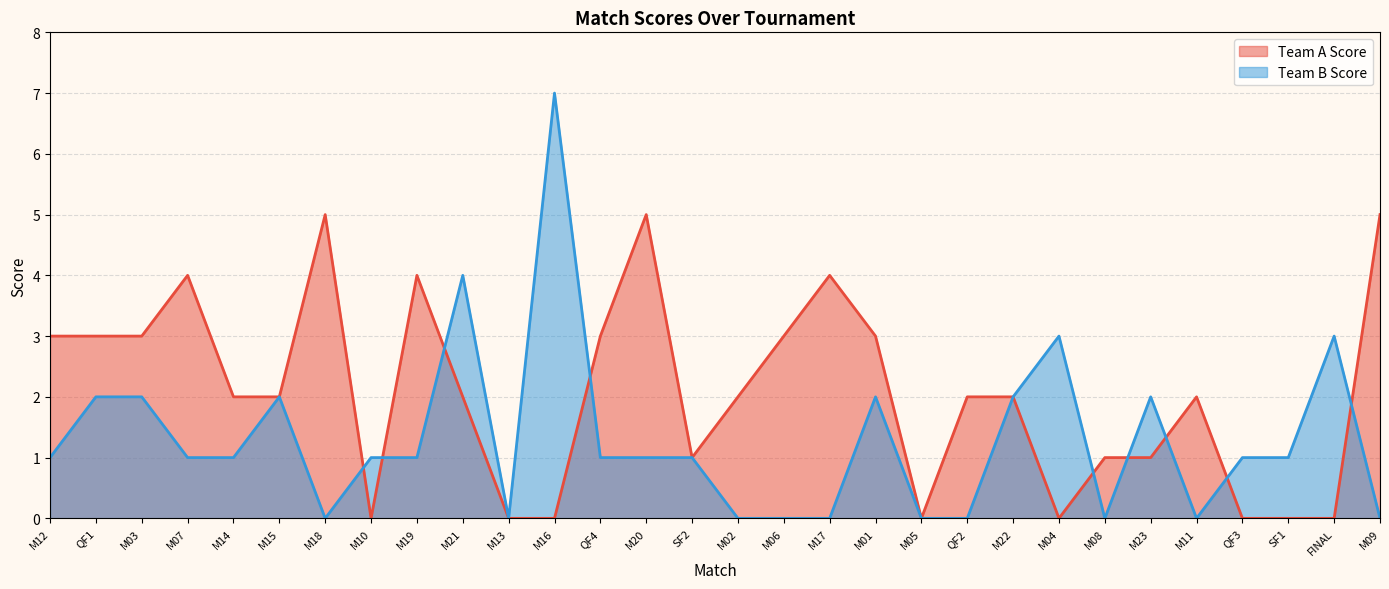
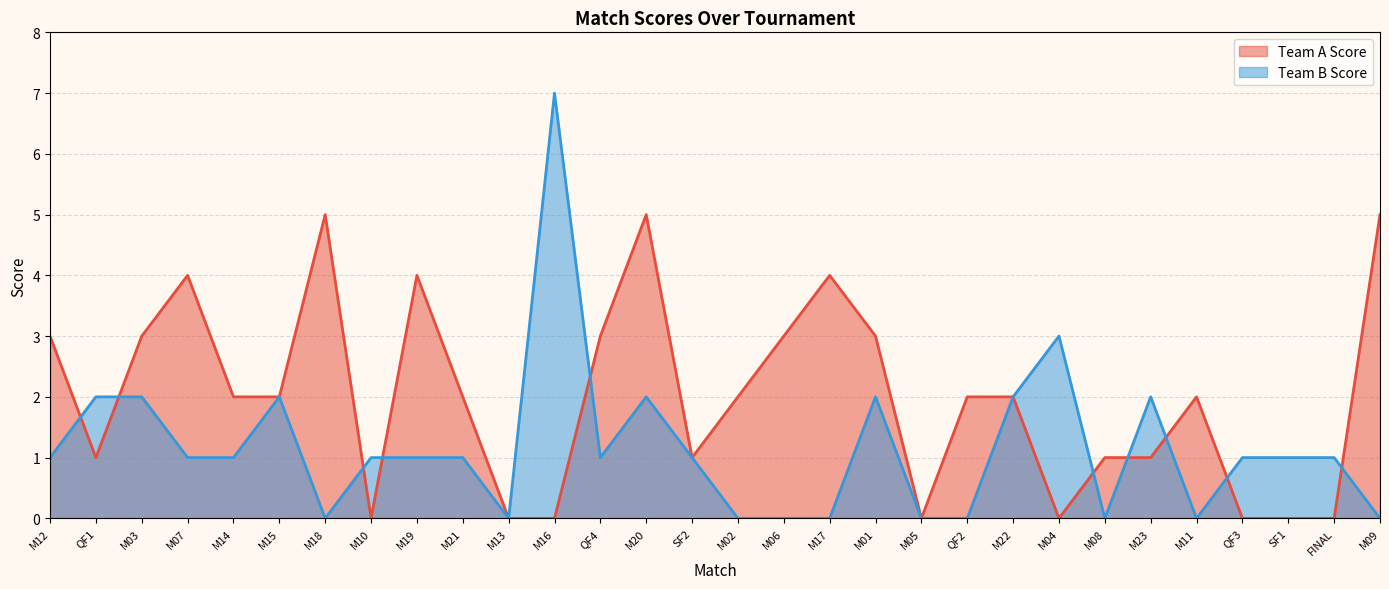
  {
    "Team A Score": {
      "M12": 3,
-     "QF1": 3,
+     "QF1": 1,
      "M03": 3,
      "M07": 4,
      "M14": 2,
      "M18": 5,
      "M10": 0,
      "M19": 4,
      "M21": 2,
      "M16": 0,
      "QF4": 3,
      "M20": 5,
      "M02": 2,
      "M06": 3,
      "M17": 4,
      "M01": 3,
      "QF2": 2,
      "M04": 0,
      "M08": 1,
      "M23": 1,
      "M11": 2,
      "QF3": 0,
      "SF1": 0,
      "FINAL": 0,
      "M09": 5
    },
    "Team B Score": {
      "M12": 1,
      "QF1": 2,
      "M03": 2,
      "M07": 1,
      "M14": 1,
      "M18": 0,
      "M10": 1,
      "M19": 1,
-     "M21": 4,
+     "M21": 1,
      "M16": 7,
      "QF4": 1,
-     "M20": 1,
+     "M20": 2,
      "M02": 0,
      "M06": 0,
      "M17": 0,
      "M01": 2,
      "QF2": 0,
      "M04": 3,
      "M08": 0,
      "M23": 2,
      "M11": 0,
      "QF3": 1,
      "SF1": 1,
-     "FINAL": 3,
+     "FINAL": 1,
      "M09": 0
    }
  }
